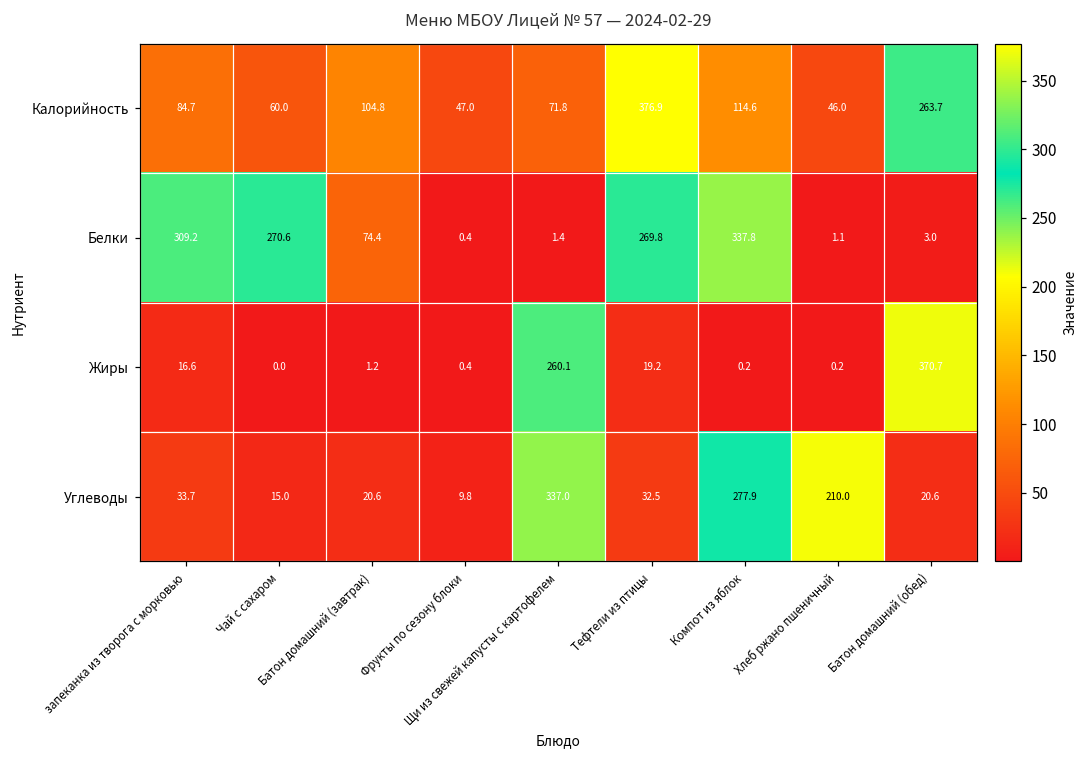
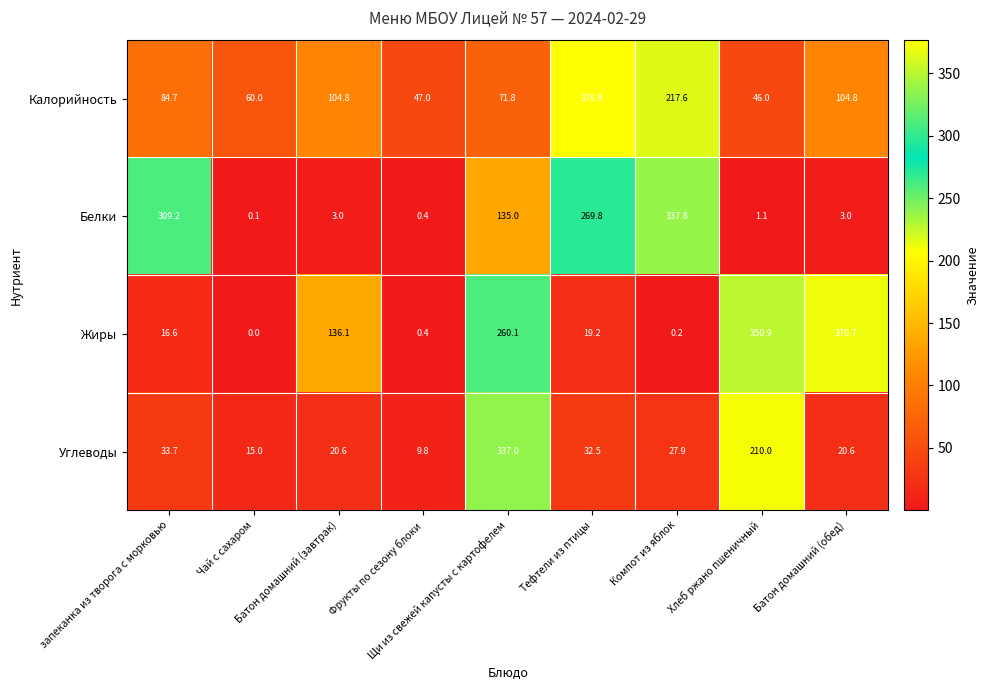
  {
    "Калорийность": {
      "запеканка из творога с морковью": 84.7,
      "Чай с сахаром": 60.0,
      "Батон домашний (завтрак)": 104.8,
      "Фрукты по сезону блоки": 47.0,
      "Щи из свежей капусты с картофелем": 71.8,
      "Тефтели из птицы": 376.9,
-     "Компот из яблок": 114.6,
+     "Компот из яблок": 217.6,
      "Хлеб ржано пшеничный": 46.0,
-     "Батон домашний (обед)": 263.7
+     "Батон домашний (обед)": 104.8
    },
    "Белки": {
      "запеканка из творога с морковью": 309.2,
-     "Чай с сахаром": 270.6,
-     "Батон домашний (завтрак)": 74.4,
+     "Чай с сахаром": 0.1,
+     "Батон домашний (завтрак)": 3.0,
      "Фрукты по сезону блоки": 0.4,
-     "Щи из свежей капусты с картофелем": 1.4,
+     "Щи из свежей капусты с картофелем": 135.0,
      "Тефтели из птицы": 269.8,
      "Компот из яблок": 337.8,
      "Хлеб ржано пшеничный": 1.1,
      "Батон домашний (обед)": 3.0
    },
    "Жиры": {
      "запеканка из творога с морковью": 16.6,
      "Чай с сахаром": 0.0,
-     "Батон домашний (завтрак)": 1.2,
+     "Батон домашний (завтрак)": 136.1,
      "Фрукты по сезону блоки": 0.4,
      "Щи из свежей капусты с картофелем": 260.1,
      "Тефтели из птицы": 19.2,
      "Компот из яблок": 0.2,
-     "Хлеб ржано пшеничный": 0.2,
+     "Хлеб ржано пшеничный": 350.9,
      "Батон домашний (обед)": 370.7
    },
    "Углеводы": {
      "запеканка из творога с морковью": 33.7,
      "Чай с сахаром": 15.0,
      "Батон домашний (завтрак)": 20.6,
      "Фрукты по сезону блоки": 9.8,
      "Щи из свежей капусты с картофелем": 337.0,
      "Тефтели из птицы": 32.5,
-     "Компот из яблок": 277.9,
+     "Компот из яблок": 27.9,
      "Хлеб ржано пшеничный": 210.0,
      "Батон домашний (обед)": 20.6
    }
  }
